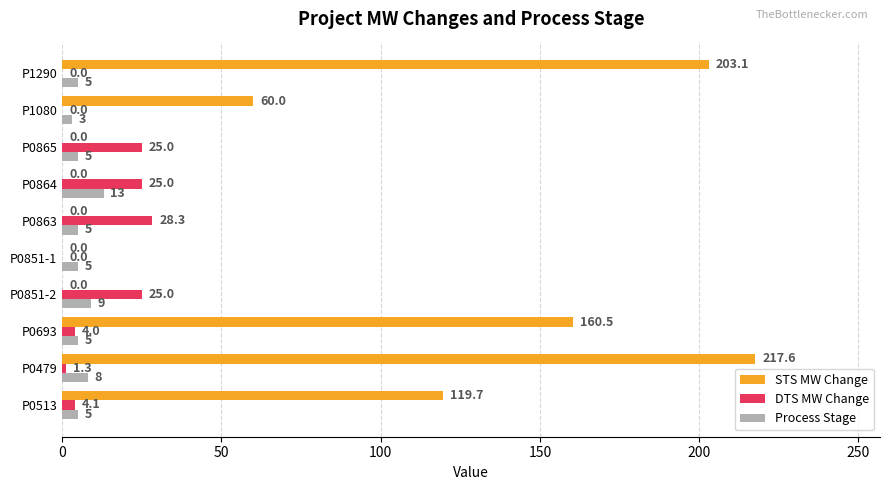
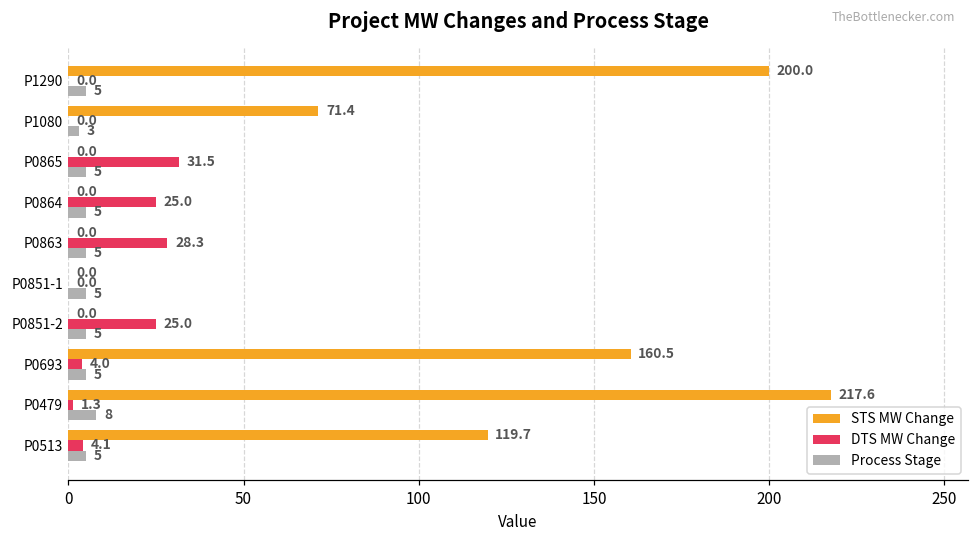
  {
    "STS MW Change": {
-     "P1290": 203.1,
-     "P1080": 60.0,
+     "P1290": 200.0,
+     "P1080": 71.4,
      "P0865": 0.0,
      "P0864": 0.0,
      "P0863": 0.0,
      "P0851-2": 0.0,
      "P0693": 160.5,
      "P0479": 217.6,
      "P0513": 119.7
    },
    "DTS MW Change": {
      "P1290": 0.0,
      "P1080": 0.0,
-     "P0865": 25.0,
+     "P0865": 31.5,
      "P0864": 25.0,
      "P0863": 28.3,
      "P0851-2": 25.0,
      "P0693": 4.0,
      "P0479": 1.3,
      "P0513": 4.1
    },
    "Process Stage": {
      "P1290": 5,
      "P0865": 5,
-     "P0864": 13,
+     "P0864": 5,
      "P0863": 5,
      "P0851-1": 5,
-     "P0851-2": 9,
+     "P0851-2": 5,
      "P0479": 8
    }
  }
